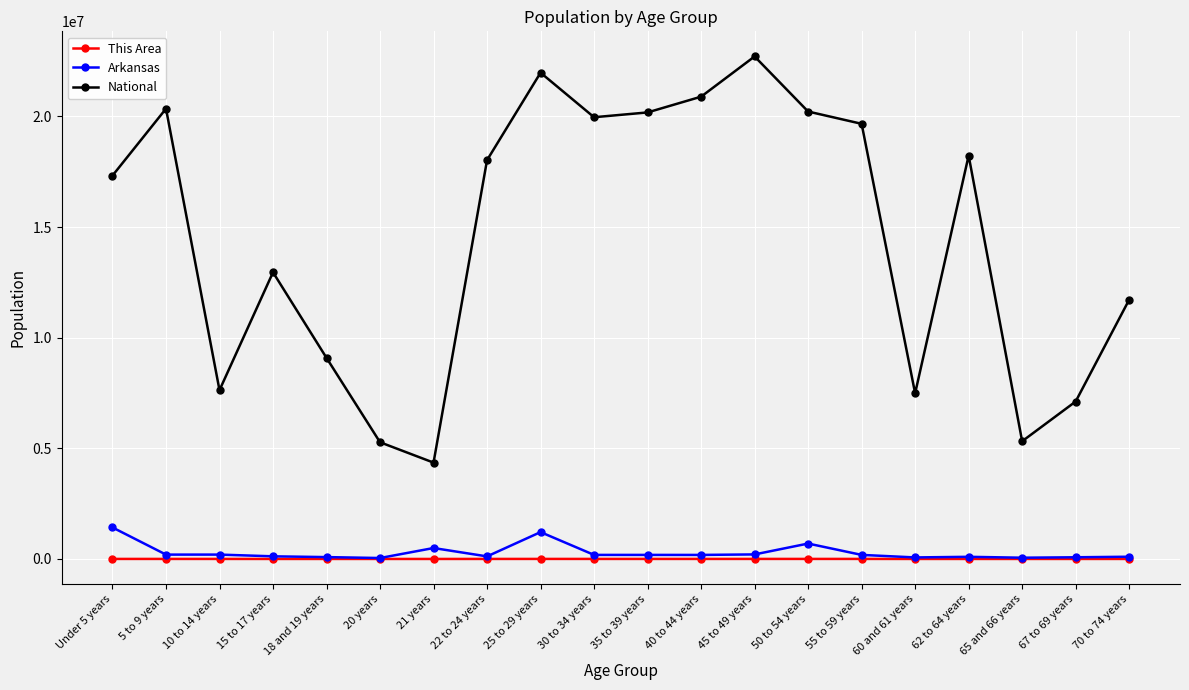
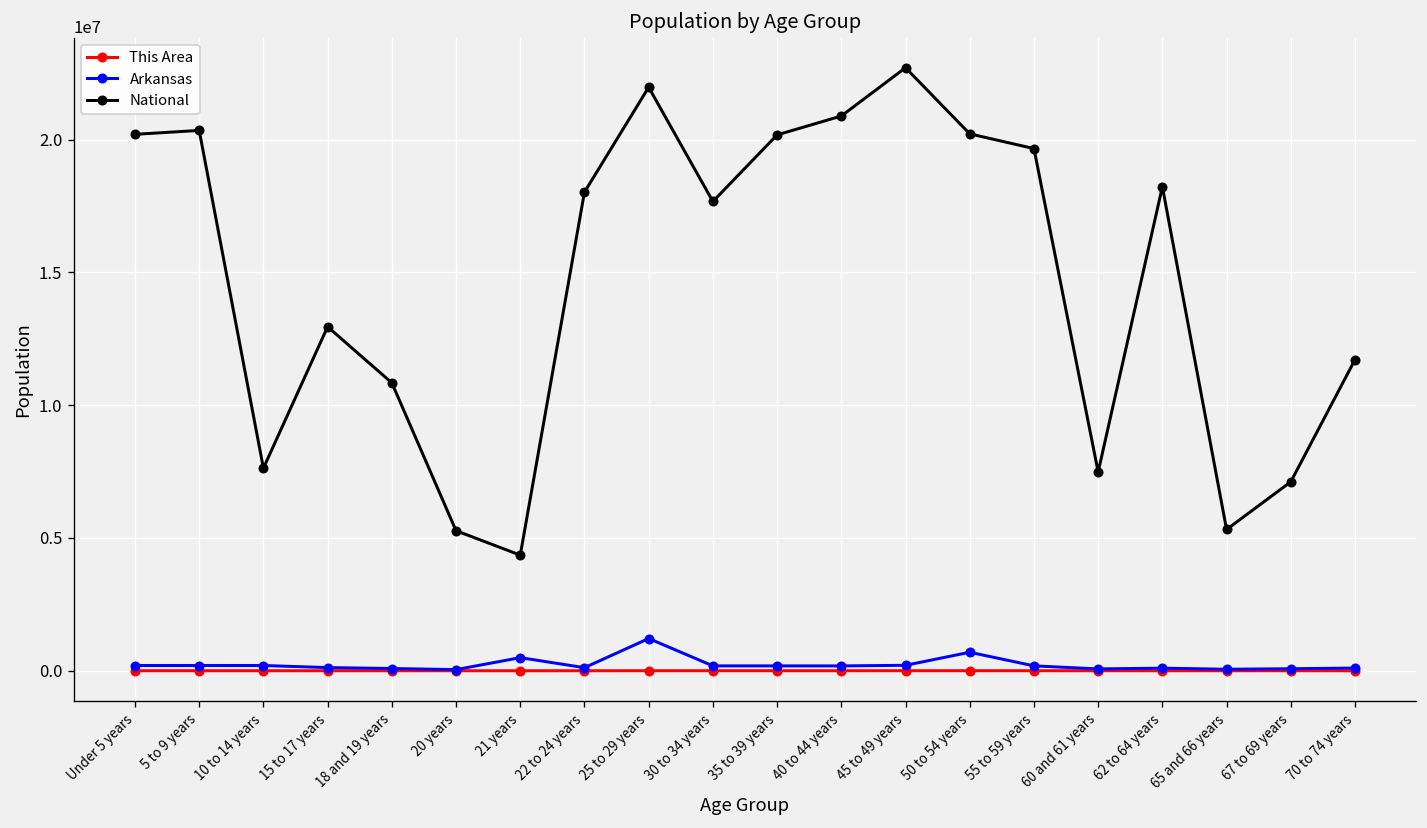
  {
    "This Area": {
      "Under 5 years": 0,
      "5 to 9 years": 0,
      "10 to 14 years": 0,
      "15 to 17 years": 0,
      "21 years": 0,
      "25 to 29 years": 0,
      "30 to 34 years": 0,
      "35 to 39 years": 0,
      "40 to 44 years": 0,
      "45 to 49 years": 0,
      "50 to 54 years": 0,
      "55 to 59 years": 0
    },
    "Arkansas": {
-     "Under 5 years": 1400000,
+     "Under 5 years": 200000,
      "5 to 9 years": 200000,
      "10 to 14 years": 200000,
      "15 to 17 years": 100000,
      "21 years": 500000,
      "25 to 29 years": 1200000,
      "30 to 34 years": 200000,
      "35 to 39 years": 200000,
      "40 to 44 years": 200000,
      "45 to 49 years": 200000,
      "50 to 54 years": 700000,
      "55 to 59 years": 200000
    },
    "National": {
-     "Under 5 years": 17300000,
+     "Under 5 years": 20200000,
      "5 to 9 years": 20300000,
      "10 to 14 years": 7600000,
      "15 to 17 years": 13000000,
-     "18 and 19 years": 9100000,
+     "18 and 19 years": 10800000,
      "20 years": 5300000,
      "21 years": 4400000,
      "22 to 24 years": 18000000,
      "25 to 29 years": 22000000,
-     "30 to 34 years": 20000000,
+     "30 to 34 years": 17700000,
      "35 to 39 years": 20200000,
      "40 to 44 years": 20900000,
      "45 to 49 years": 22700000,
      "50 to 54 years": 20200000,
      "55 to 59 years": 19700000,
      "60 and 61 years": 7500000,
      "62 to 64 years": 18200000,
      "65 and 66 years": 5300000,
      "67 to 69 years": 7100000,
      "70 to 74 years": 11700000
    }
  }
